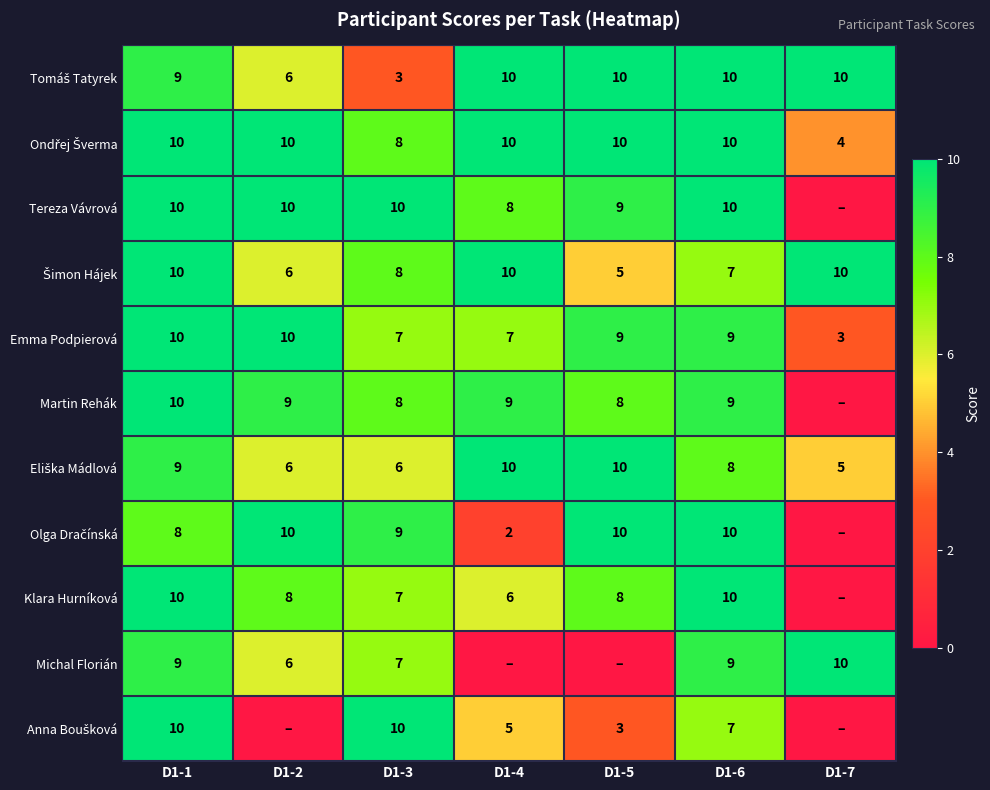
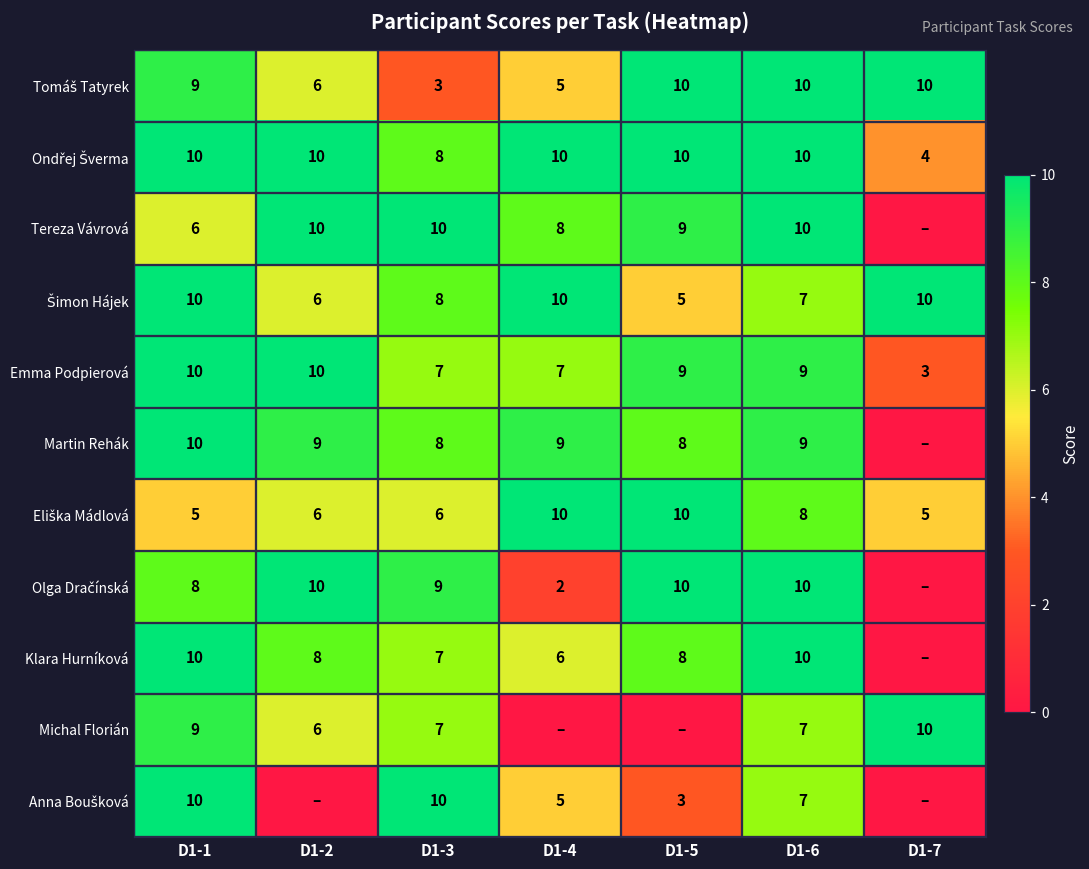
  {
    "Tomáš Tatyrek": {
      "D1-1": 9,
      "D1-2": 6,
      "D1-3": 3,
-     "D1-4": 10,
+     "D1-4": 5,
      "D1-5": 10,
      "D1-6": 10,
      "D1-7": 10
    },
    "Ondřej Šverma": {
      "D1-1": 10,
      "D1-2": 10,
      "D1-3": 8,
      "D1-4": 10,
      "D1-5": 10,
      "D1-6": 10,
      "D1-7": 4
    },
    "Tereza Vávrová": {
-     "D1-1": 10,
+     "D1-1": 6,
      "D1-2": 10,
      "D1-3": 10,
      "D1-4": 8,
      "D1-5": 9,
      "D1-6": 10
    },
    "Šimon Hájek": {
      "D1-1": 10,
      "D1-2": 6,
      "D1-3": 8,
      "D1-4": 10,
      "D1-5": 5,
      "D1-6": 7,
      "D1-7": 10
    },
    "Emma Podpierová": {
      "D1-1": 10,
      "D1-2": 10,
      "D1-3": 7,
      "D1-4": 7,
      "D1-5": 9,
      "D1-6": 9,
      "D1-7": 3
    },
    "Martin Rehák": {
      "D1-1": 10,
      "D1-2": 9,
      "D1-3": 8,
      "D1-4": 9,
      "D1-5": 8,
      "D1-6": 9
    },
    "Eliška Mádlová": {
-     "D1-1": 9,
+     "D1-1": 5,
      "D1-2": 6,
      "D1-3": 6,
      "D1-4": 10,
      "D1-5": 10,
      "D1-6": 8,
      "D1-7": 5
    },
    "Olga Dračínská": {
      "D1-1": 8,
      "D1-2": 10,
      "D1-3": 9,
      "D1-4": 2,
      "D1-5": 10,
      "D1-6": 10
    },
    "Klara Hurníková": {
      "D1-1": 10,
      "D1-2": 8,
      "D1-3": 7,
      "D1-4": 6,
      "D1-5": 8,
      "D1-6": 10
    },
    "Michal Florián": {
      "D1-1": 9,
      "D1-2": 6,
      "D1-3": 7,
-     "D1-6": 9,
+     "D1-6": 7,
      "D1-7": 10
    },
    "Anna Boušková": {
      "D1-1": 10,
      "D1-3": 10,
      "D1-4": 5,
      "D1-5": 3,
      "D1-6": 7
    }
  }
